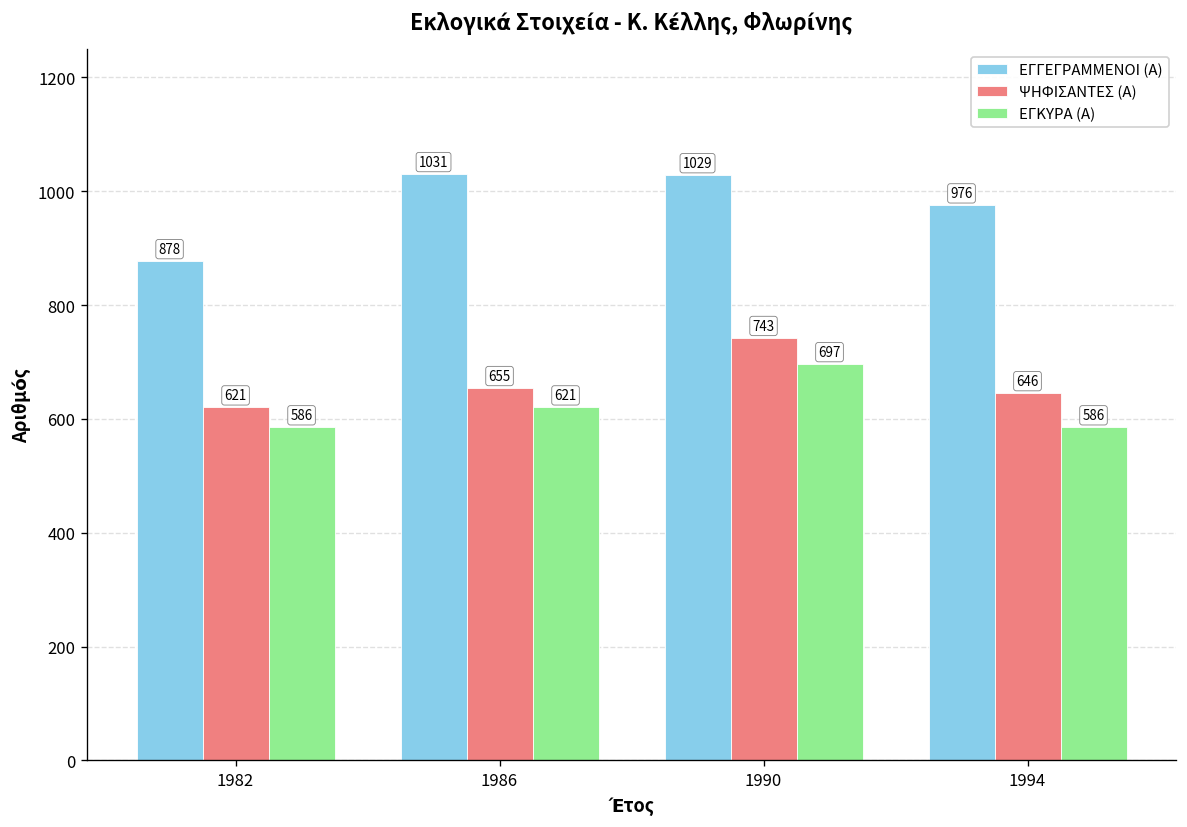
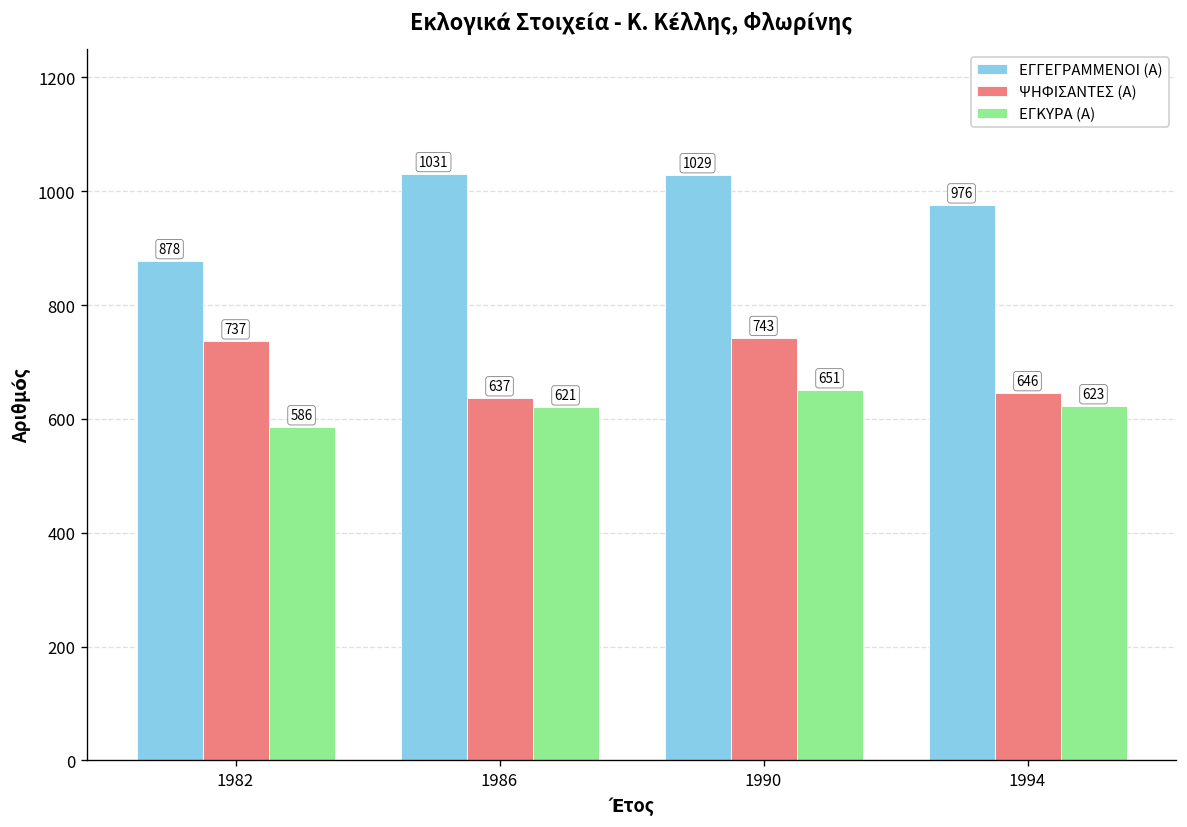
  {
    "ΨΗΦΙΣΑΝΤΕΣ (Α)": {
-     "1982": 621,
-     "1986": 655
+     "1982": 737,
+     "1986": 637
    },
    "ΕΓΚΥΡΑ (Α)": {
-     "1990": 697,
-     "1994": 586
+     "1990": 651,
+     "1994": 623
    }
  }
